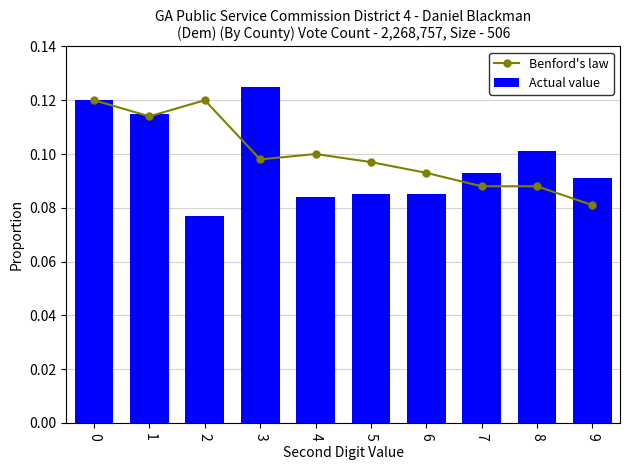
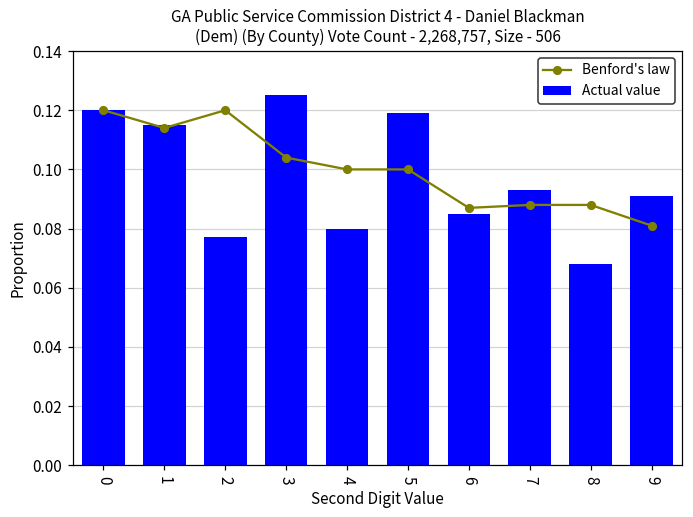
  {
    "Benford's law": {
      "0": 0.120,
      "1": 0.114,
      "2": 0.120,
-     "3": 0.098,
+     "3": 0.104,
      "4": 0.100,
-     "5": 0.097,
-     "6": 0.093,
+     "5": 0.100,
+     "6": 0.087,
      "7": 0.088,
      "8": 0.088,
      "9": 0.081
    },
    "Actual value": {
      "0": 0.120,
      "1": 0.115,
      "2": 0.077,
      "3": 0.125,
-     "4": 0.084,
-     "5": 0.085,
+     "4": 0.080,
+     "5": 0.119,
      "6": 0.085,
      "7": 0.093,
-     "8": 0.101,
+     "8": 0.068,
      "9": 0.091
    }
  }
